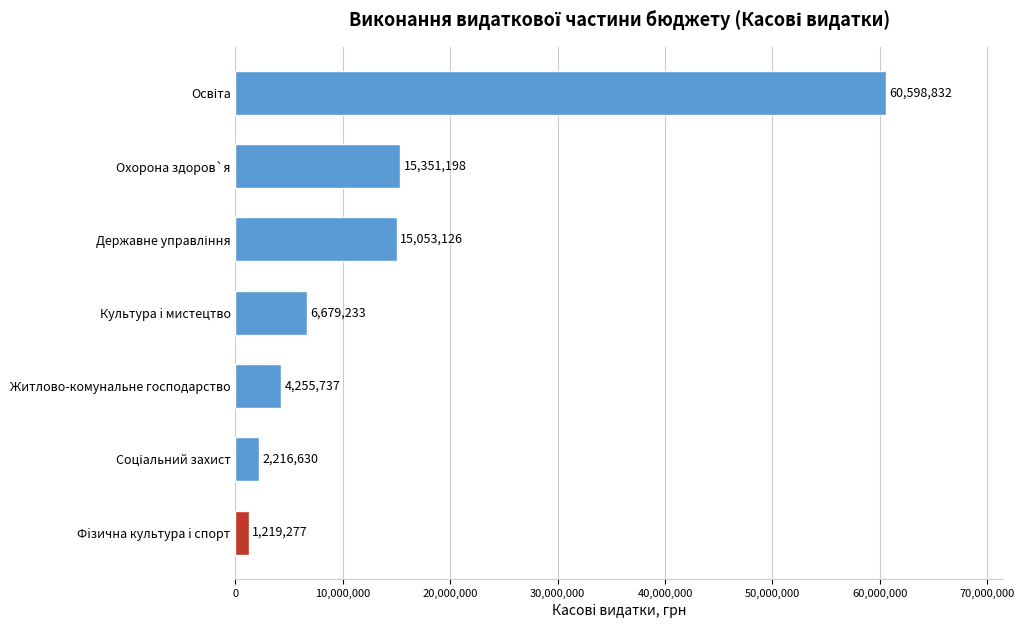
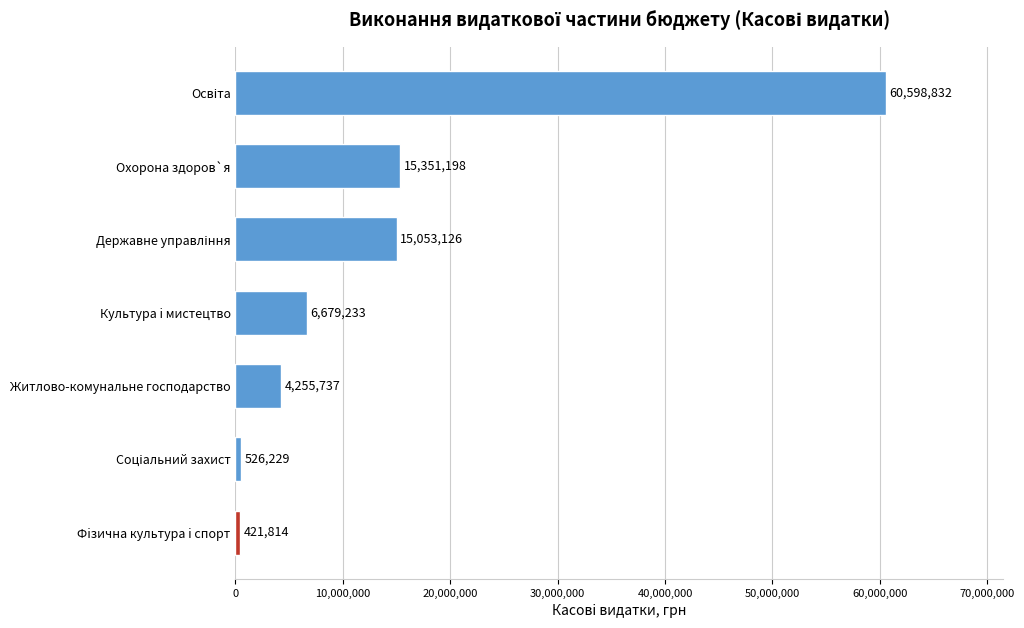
  {
    "Освіта": "60,598,832",
    "Охорона здоров`я": "15,351,198",
    "Державне управління": "15,053,126",
    "Культура i мистецтво": "6,679,233",
    "Житлово-комунальне господарство": "4,255,737",
-   "Соціальний захист": "2,216,630",
-   "Фiзична культура i спорт": "1,219,277"
+   "Соціальний захист": "526,229",
+   "Фiзична культура i спорт": "421,814"
  }
